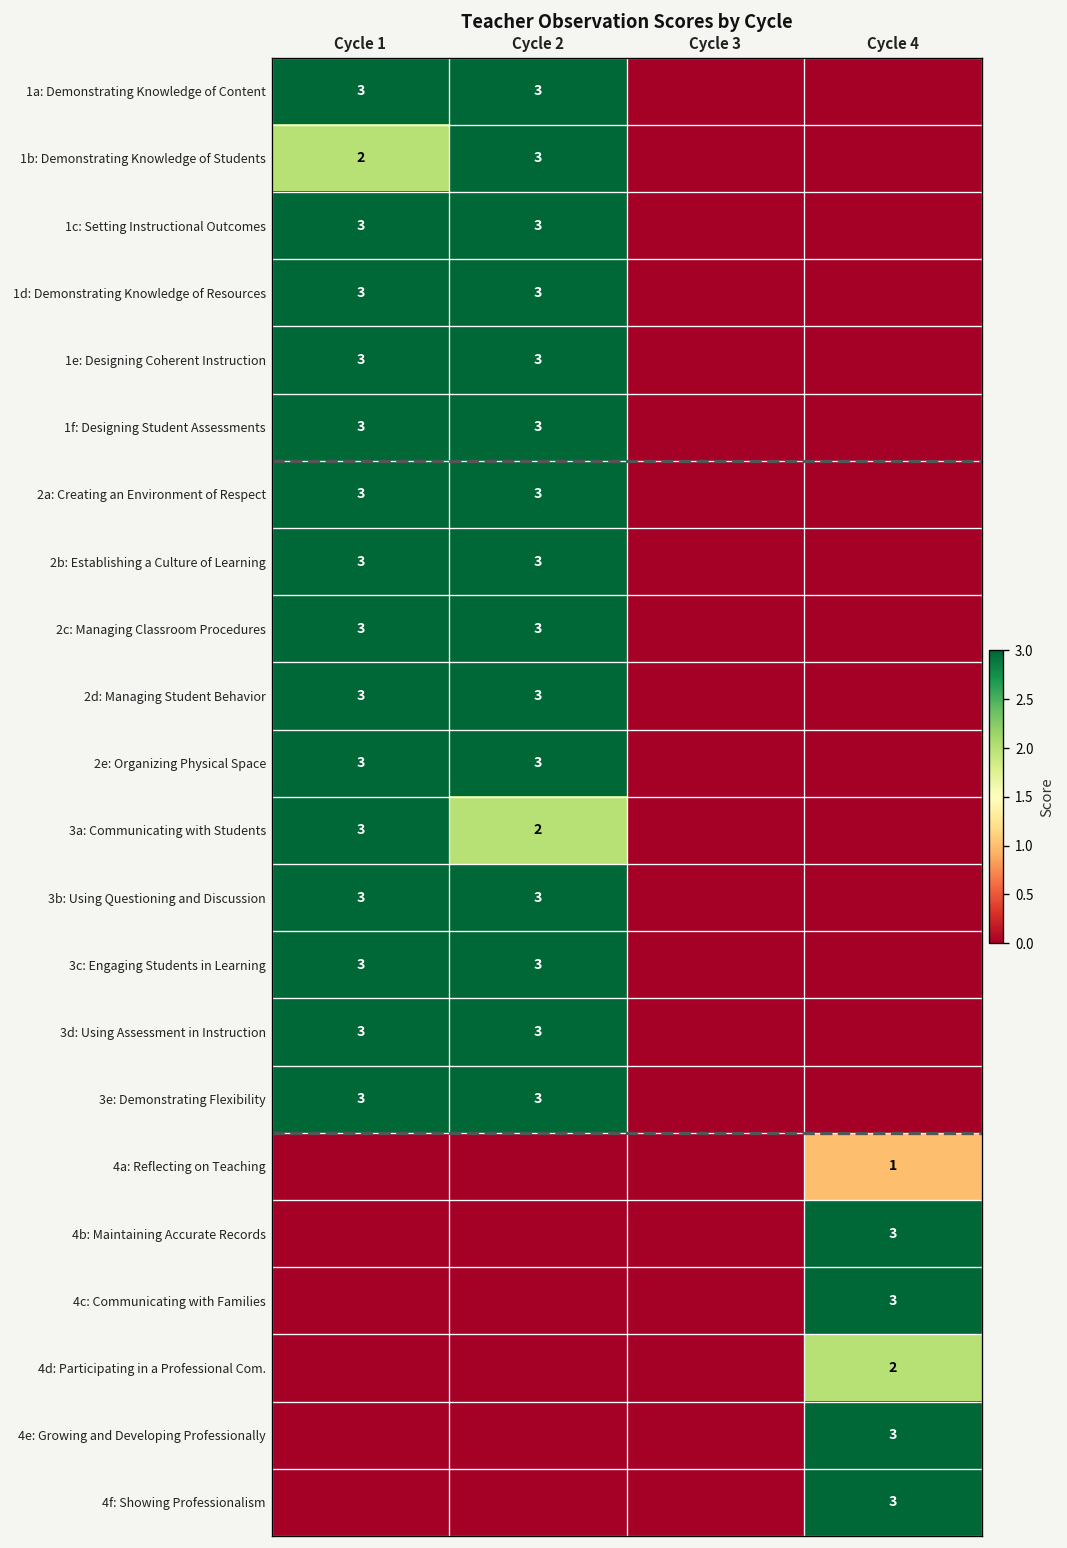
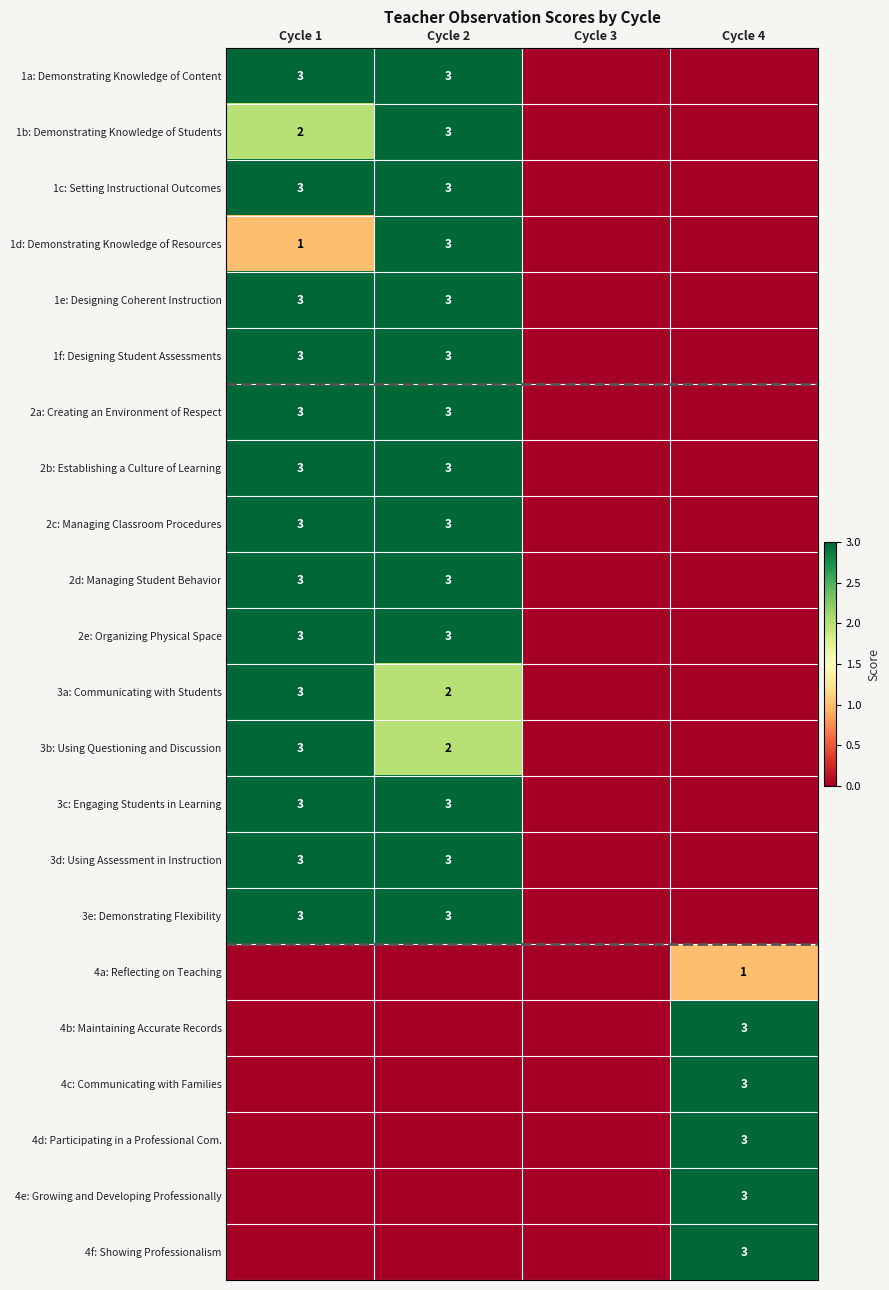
  {
    "1a: Demonstrating Knowledge of Content": {
      "Cycle 1": 3,
      "Cycle 2": 3
    },
    "1b: Demonstrating Knowledge of Students": {
      "Cycle 1": 2,
      "Cycle 2": 3
    },
    "1c: Setting Instructional Outcomes": {
      "Cycle 1": 3,
      "Cycle 2": 3
    },
    "1d: Demonstrating Knowledge of Resources": {
-     "Cycle 1": 3,
+     "Cycle 1": 1,
      "Cycle 2": 3
    },
    "1e: Designing Coherent Instruction": {
      "Cycle 1": 3,
      "Cycle 2": 3
    },
    "1f: Designing Student Assessments": {
      "Cycle 1": 3,
      "Cycle 2": 3
    },
    "2a: Creating an Environment of Respect": {
      "Cycle 1": 3,
      "Cycle 2": 3
    },
    "2b: Establishing a Culture of Learning": {
      "Cycle 1": 3,
      "Cycle 2": 3
    },
    "2c: Managing Classroom Procedures": {
      "Cycle 1": 3,
      "Cycle 2": 3
    },
    "2d: Managing Student Behavior": {
      "Cycle 1": 3,
      "Cycle 2": 3
    },
    "2e: Organizing Physical Space": {
      "Cycle 1": 3,
      "Cycle 2": 3
    },
    "3a: Communicating with Students": {
      "Cycle 1": 3,
      "Cycle 2": 2
    },
    "3b: Using Questioning and Discussion": {
      "Cycle 1": 3,
-     "Cycle 2": 3
+     "Cycle 2": 2
    },
    "3c: Engaging Students in Learning": {
      "Cycle 1": 3,
      "Cycle 2": 3
    },
    "3d: Using Assessment in Instruction": {
      "Cycle 1": 3,
      "Cycle 2": 3
    },
    "3e: Demonstrating Flexibility": {
      "Cycle 1": 3,
      "Cycle 2": 3
    },
    "4a: Reflecting on Teaching": {
      "Cycle 4": 1
    },
    "4b: Maintaining Accurate Records": {
      "Cycle 4": 3
    },
    "4c: Communicating with Families": {
      "Cycle 4": 3
    },
    "4d: Participating in a Professional Com.": {
-     "Cycle 4": 2
+     "Cycle 4": 3
    },
    "4e: Growing and Developing Professionally": {
      "Cycle 4": 3
    },
    "4f: Showing Professionalism": {
      "Cycle 4": 3
    }
  }
